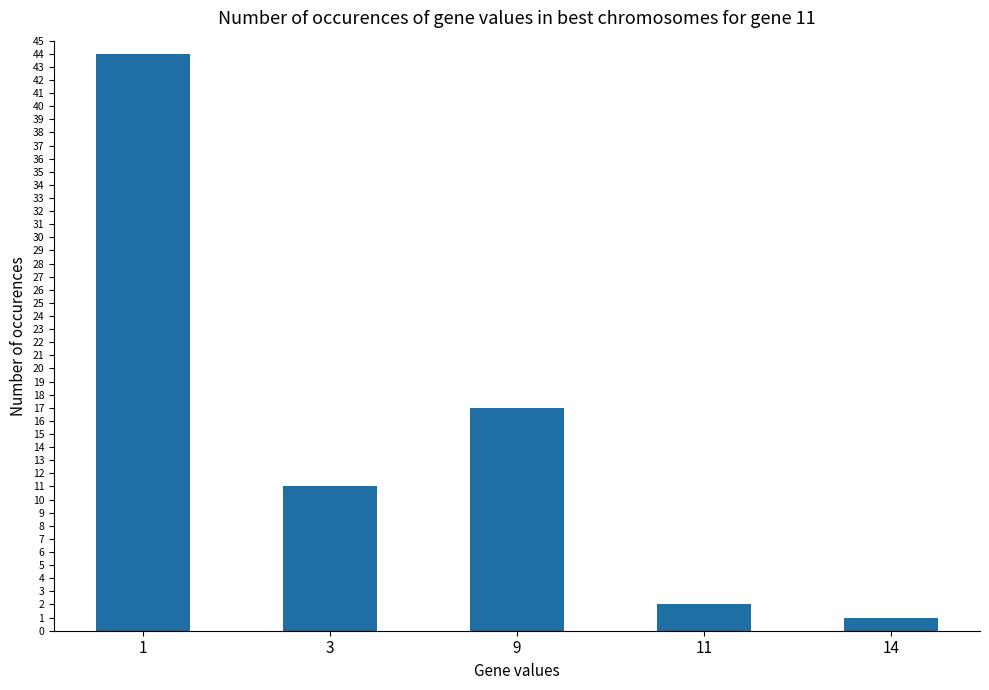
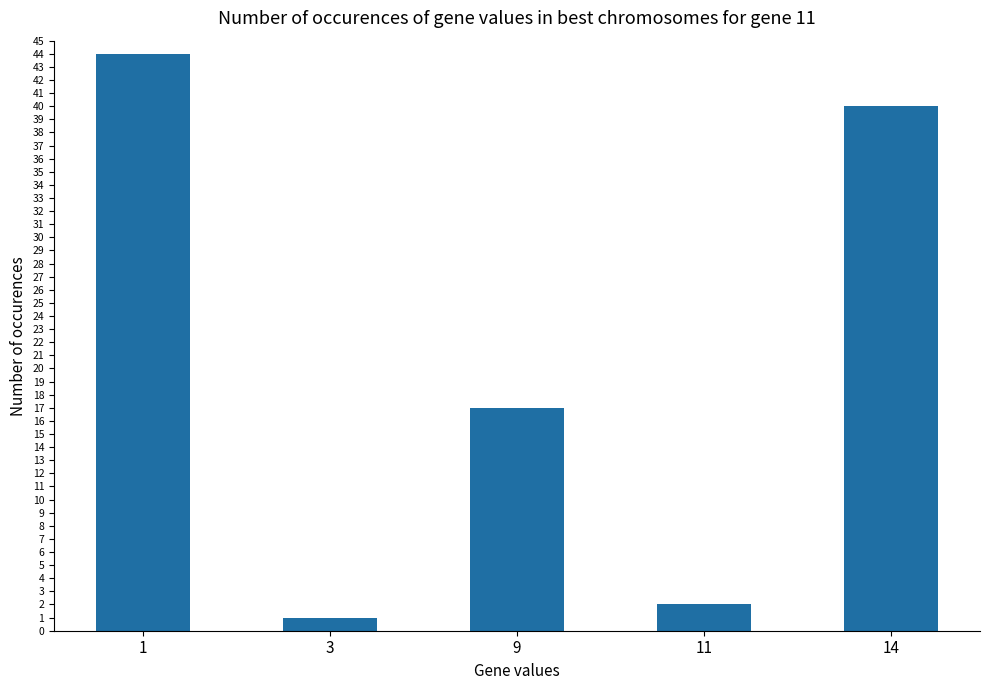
  {
    "1": 44,
-   "3": 11,
+   "3": 1,
    "9": 17,
    "11": 2,
-   "14": 1
+   "14": 40
  }
